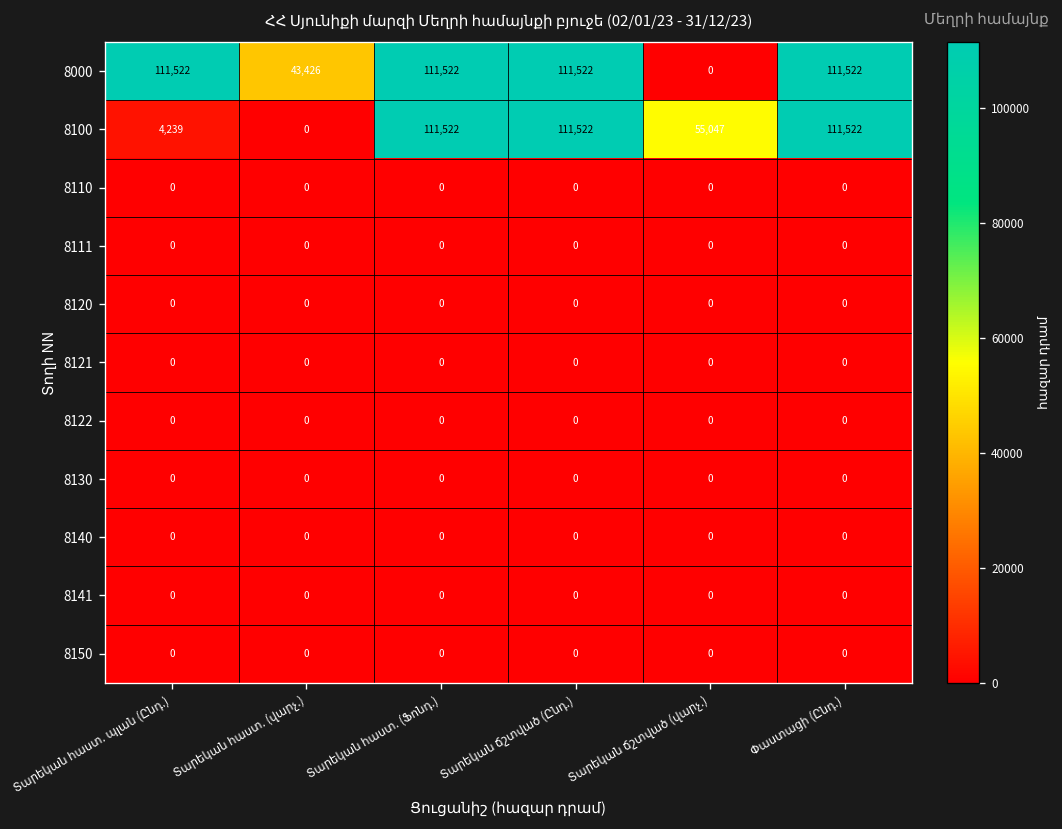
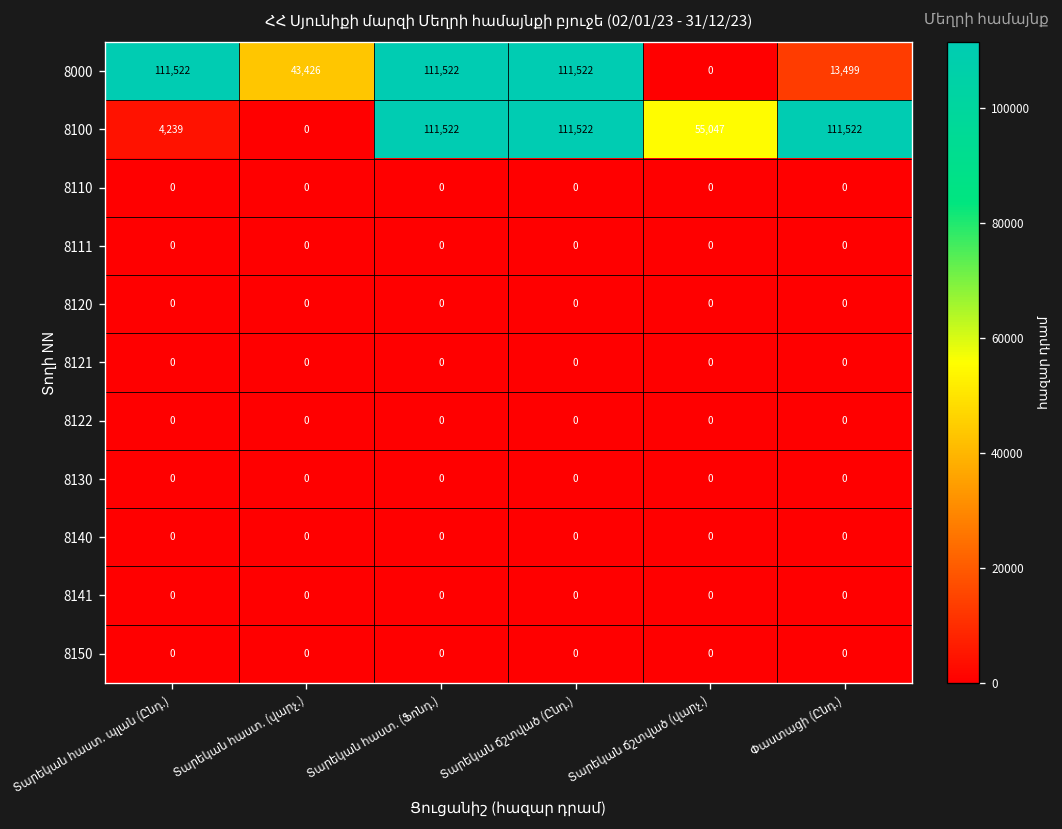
  {
    "8000": {
      "Տարեկան հաստ. պլան (Ընդ.)": "111,522",
      "Տարեկան հաստ. (վարչ.)": "43,426",
      "Տարեկան հաստ. (Ֆոնդ.)": "111,522",
      "Տարեկան ճշտված (Ընդ.)": "111,522",
      "Տարեկան ճշտված (վարչ.)": "0",
-     "Փաստացի (Ընդ.)": "111,522"
+     "Փաստացի (Ընդ.)": "13,499"
    },
    "8100": {
      "Տարեկան հաստ. պլան (Ընդ.)": "4,239",
      "Տարեկան հաստ. (վարչ.)": "0",
      "Տարեկան հաստ. (Ֆոնդ.)": "111,522",
      "Տարեկան ճշտված (Ընդ.)": "111,522",
      "Տարեկան ճշտված (վարչ.)": "55,047",
      "Փաստացի (Ընդ.)": "111,522"
    },
    "8110": {
      "Տարեկան հաստ. պլան (Ընդ.)": "0",
      "Տարեկան հաստ. (վարչ.)": "0",
      "Տարեկան հաստ. (Ֆոնդ.)": "0",
      "Տարեկան ճշտված (Ընդ.)": "0",
      "Տարեկան ճշտված (վարչ.)": "0",
      "Փաստացի (Ընդ.)": "0"
    },
    "8111": {
      "Տարեկան հաստ. պլան (Ընդ.)": "0",
      "Տարեկան հաստ. (վարչ.)": "0",
      "Տարեկան հաստ. (Ֆոնդ.)": "0",
      "Տարեկան ճշտված (Ընդ.)": "0",
      "Տարեկան ճշտված (վարչ.)": "0",
      "Փաստացի (Ընդ.)": "0"
    },
    "8120": {
      "Տարեկան հաստ. պլան (Ընդ.)": "0",
      "Տարեկան հաստ. (վարչ.)": "0",
      "Տարեկան հաստ. (Ֆոնդ.)": "0",
      "Տարեկան ճշտված (Ընդ.)": "0",
      "Տարեկան ճշտված (վարչ.)": "0",
      "Փաստացի (Ընդ.)": "0"
    },
    "8121": {
      "Տարեկան հաստ. պլան (Ընդ.)": "0",
      "Տարեկան հաստ. (վարչ.)": "0",
      "Տարեկան հաստ. (Ֆոնդ.)": "0",
      "Տարեկան ճշտված (Ընդ.)": "0",
      "Տարեկան ճշտված (վարչ.)": "0",
      "Փաստացի (Ընդ.)": "0"
    },
    "8122": {
      "Տարեկան հաստ. պլան (Ընդ.)": "0",
      "Տարեկան հաստ. (վարչ.)": "0",
      "Տարեկան հաստ. (Ֆոնդ.)": "0",
      "Տարեկան ճշտված (Ընդ.)": "0",
      "Տարեկան ճշտված (վարչ.)": "0",
      "Փաստացի (Ընդ.)": "0"
    },
    "8130": {
      "Տարեկան հաստ. պլան (Ընդ.)": "0",
      "Տարեկան հաստ. (վարչ.)": "0",
      "Տարեկան հաստ. (Ֆոնդ.)": "0",
      "Տարեկան ճշտված (Ընդ.)": "0",
      "Տարեկան ճշտված (վարչ.)": "0",
      "Փաստացի (Ընդ.)": "0"
    },
    "8140": {
      "Տարեկան հաստ. պլան (Ընդ.)": "0",
      "Տարեկան հաստ. (վարչ.)": "0",
      "Տարեկան հաստ. (Ֆոնդ.)": "0",
      "Տարեկան ճշտված (Ընդ.)": "0",
      "Տարեկան ճշտված (վարչ.)": "0",
      "Փաստացի (Ընդ.)": "0"
    },
    "8141": {
      "Տարեկան հաստ. պլան (Ընդ.)": "0",
      "Տարեկան հաստ. (վարչ.)": "0",
      "Տարեկան հաստ. (Ֆոնդ.)": "0",
      "Տարեկան ճշտված (Ընդ.)": "0",
      "Տարեկան ճշտված (վարչ.)": "0",
      "Փաստացի (Ընդ.)": "0"
    },
    "8150": {
      "Տարեկան հաստ. պլան (Ընդ.)": "0",
      "Տարեկան հաստ. (վարչ.)": "0",
      "Տարեկան հաստ. (Ֆոնդ.)": "0",
      "Տարեկան ճշտված (Ընդ.)": "0",
      "Տարեկան ճշտված (վարչ.)": "0",
      "Փաստացի (Ընդ.)": "0"
    }
  }
